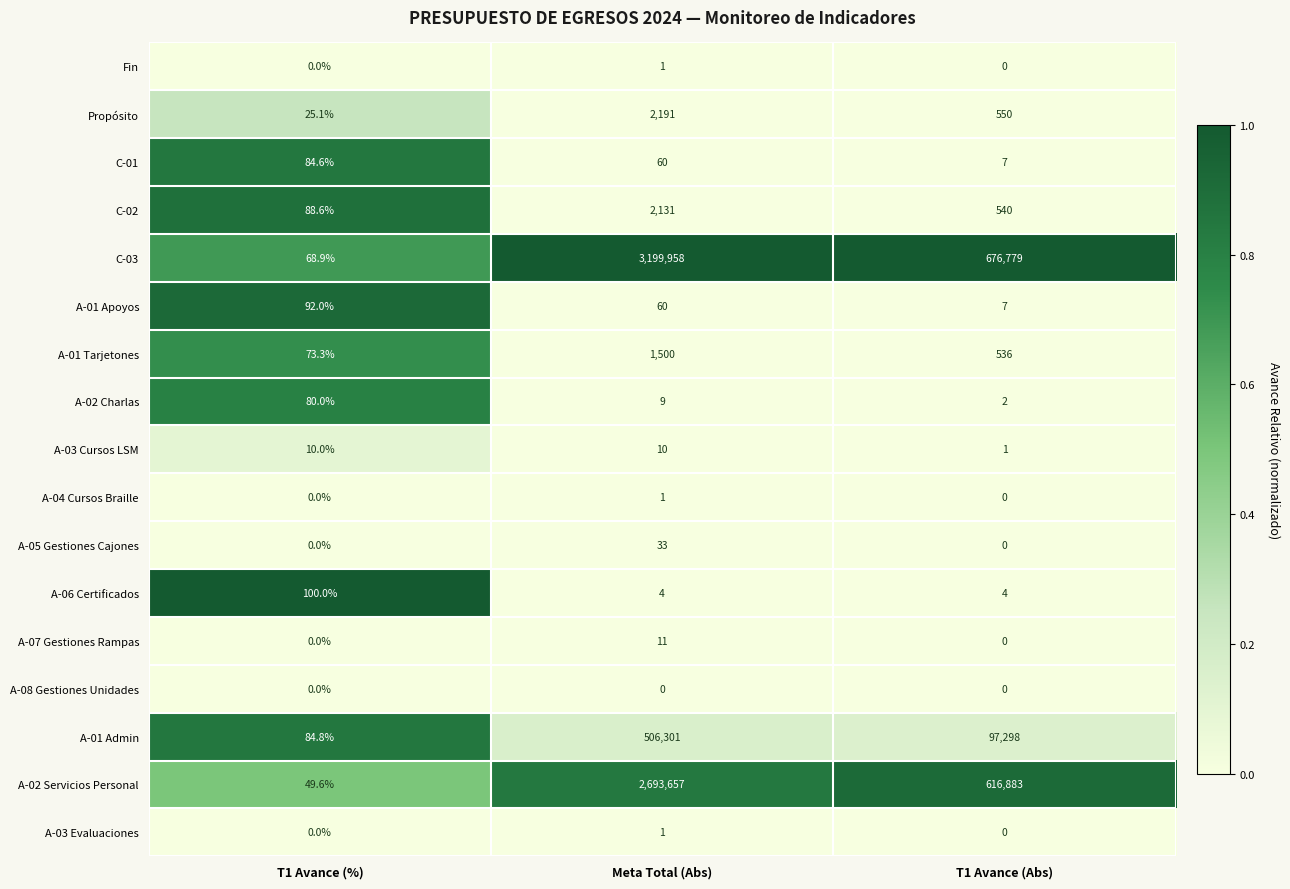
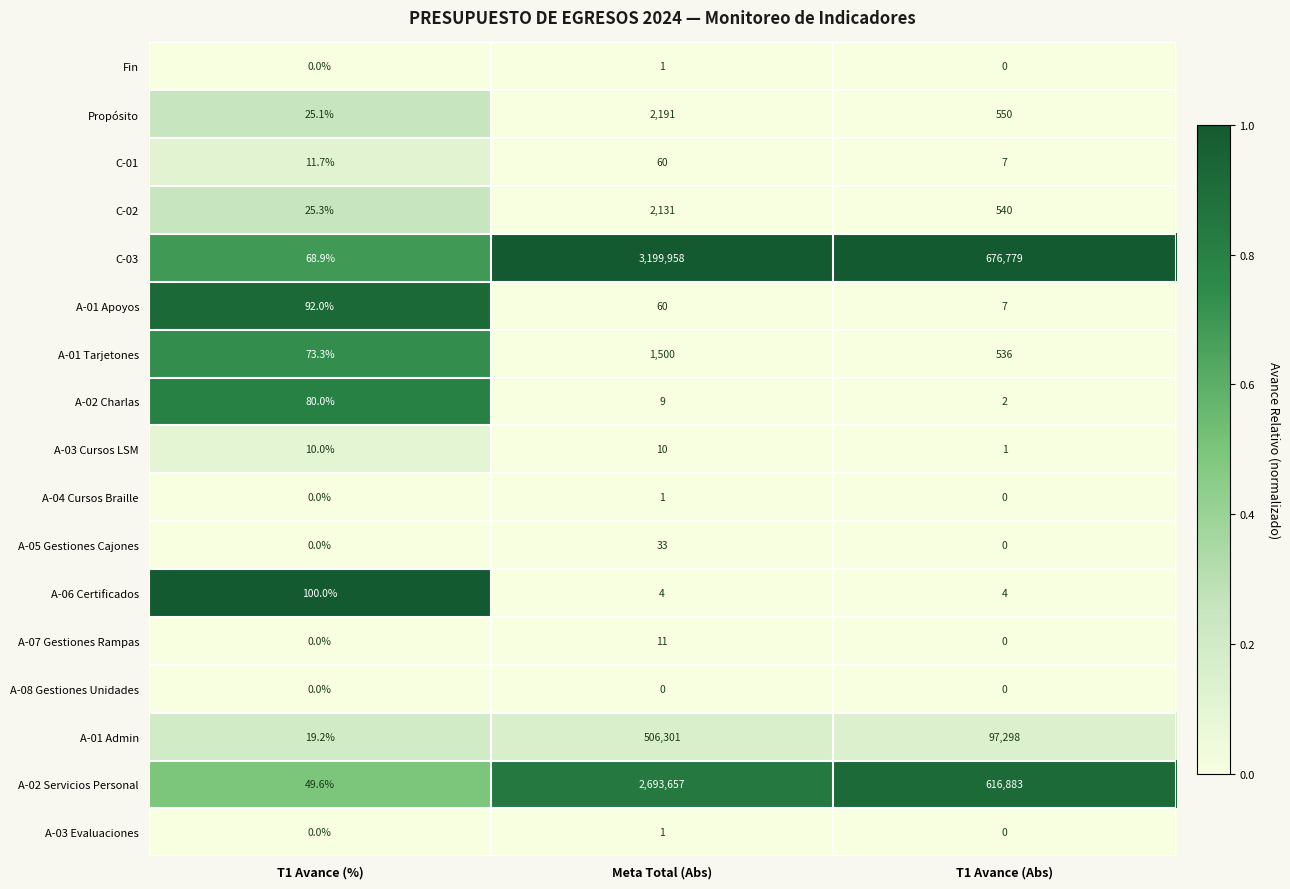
  {
    "Fin": {
      "T1 Avance (%)": "0.0%",
      "Meta Total (Abs)": "1",
      "T1 Avance (Abs)": "0"
    },
    "Propósito": {
      "T1 Avance (%)": "25.1%",
      "Meta Total (Abs)": "2,191",
      "T1 Avance (Abs)": "550"
    },
    "C-01": {
-     "T1 Avance (%)": "84.6%",
+     "T1 Avance (%)": "11.7%",
      "Meta Total (Abs)": "60",
      "T1 Avance (Abs)": "7"
    },
    "C-02": {
-     "T1 Avance (%)": "88.6%",
+     "T1 Avance (%)": "25.3%",
      "Meta Total (Abs)": "2,131",
      "T1 Avance (Abs)": "540"
    },
    "C-03": {
      "T1 Avance (%)": "68.9%",
      "Meta Total (Abs)": "3,199,958",
      "T1 Avance (Abs)": "676,779"
    },
    "A-01 Apoyos": {
      "T1 Avance (%)": "92.0%",
      "Meta Total (Abs)": "60",
      "T1 Avance (Abs)": "7"
    },
    "A-01 Tarjetones": {
      "T1 Avance (%)": "73.3%",
      "Meta Total (Abs)": "1,500",
      "T1 Avance (Abs)": "536"
    },
    "A-02 Charlas": {
      "T1 Avance (%)": "80.0%",
      "Meta Total (Abs)": "9",
      "T1 Avance (Abs)": "2"
    },
    "A-03 Cursos LSM": {
      "T1 Avance (%)": "10.0%",
      "Meta Total (Abs)": "10",
      "T1 Avance (Abs)": "1"
    },
    "A-04 Cursos Braille": {
      "T1 Avance (%)": "0.0%",
      "Meta Total (Abs)": "1",
      "T1 Avance (Abs)": "0"
    },
    "A-05 Gestiones Cajones": {
      "T1 Avance (%)": "0.0%",
      "Meta Total (Abs)": "33",
      "T1 Avance (Abs)": "0"
    },
    "A-06 Certificados": {
      "T1 Avance (%)": "100.0%",
      "Meta Total (Abs)": "4",
      "T1 Avance (Abs)": "4"
    },
    "A-07 Gestiones Rampas": {
      "T1 Avance (%)": "0.0%",
      "Meta Total (Abs)": "11",
      "T1 Avance (Abs)": "0"
    },
    "A-08 Gestiones Unidades": {
      "T1 Avance (%)": "0.0%",
      "Meta Total (Abs)": "0",
      "T1 Avance (Abs)": "0"
    },
    "A-01 Admin": {
-     "T1 Avance (%)": "84.8%",
+     "T1 Avance (%)": "19.2%",
      "Meta Total (Abs)": "506,301",
      "T1 Avance (Abs)": "97,298"
    },
    "A-02 Servicios Personal": {
      "T1 Avance (%)": "49.6%",
      "Meta Total (Abs)": "2,693,657",
      "T1 Avance (Abs)": "616,883"
    },
    "A-03 Evaluaciones": {
      "T1 Avance (%)": "0.0%",
      "Meta Total (Abs)": "1",
      "T1 Avance (Abs)": "0"
    }
  }
